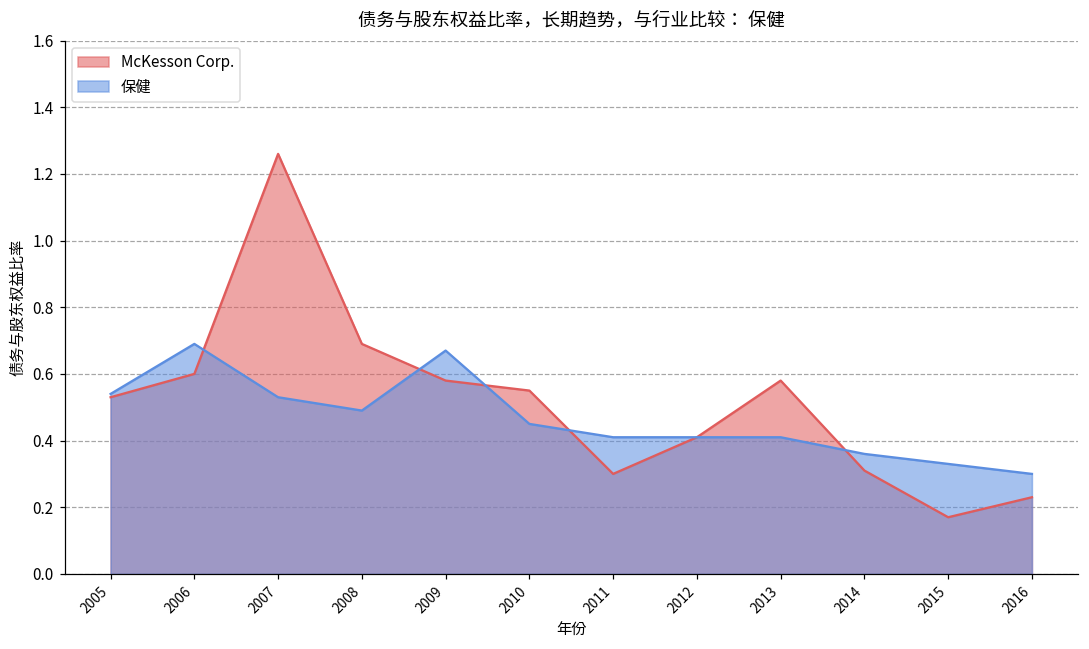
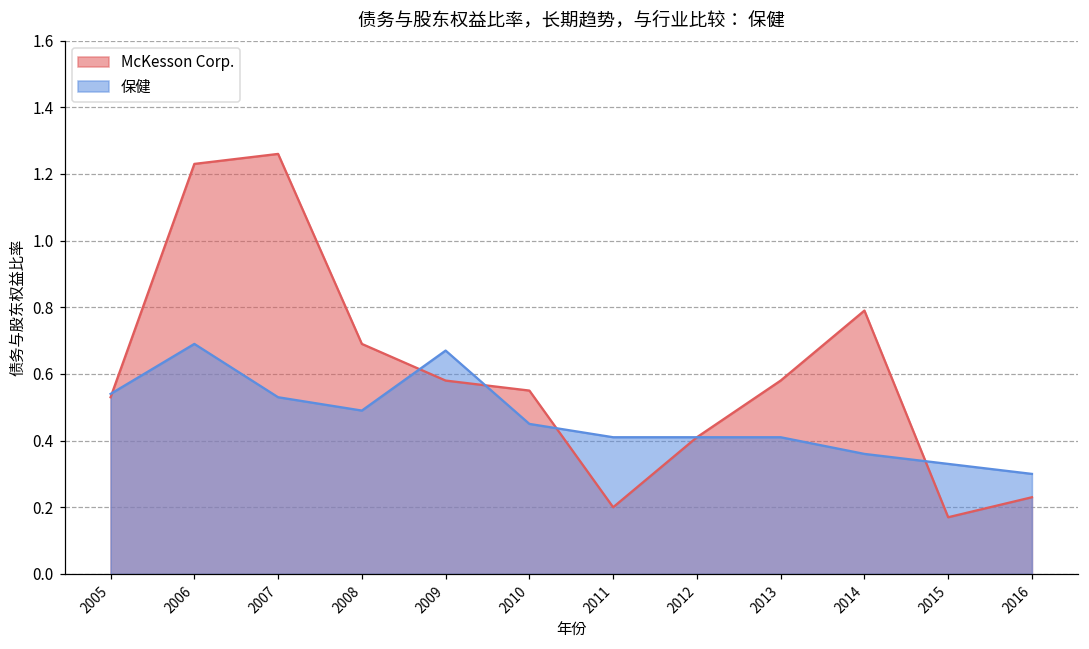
  {
    "McKesson Corp.": {
      "2005": 0.53,
-     "2006": 0.60,
+     "2006": 1.23,
      "2007": 1.26,
      "2008": 0.69,
      "2009": 0.58,
      "2010": 0.55,
-     "2011": 0.3,
+     "2011": 0.2,
      "2013": 0.58,
-     "2014": 0.31,
+     "2014": 0.79,
      "2015": 0.17,
      "2016": 0.23
    },
    "保健": {
      "2005": 0.54,
      "2006": 0.69,
      "2007": 0.53,
      "2008": 0.49,
      "2009": 0.67,
      "2010": 0.45,
      "2011": 0.41,
      "2013": 0.41,
      "2014": 0.36,
      "2015": 0.33,
      "2016": 0.30
    }
  }
